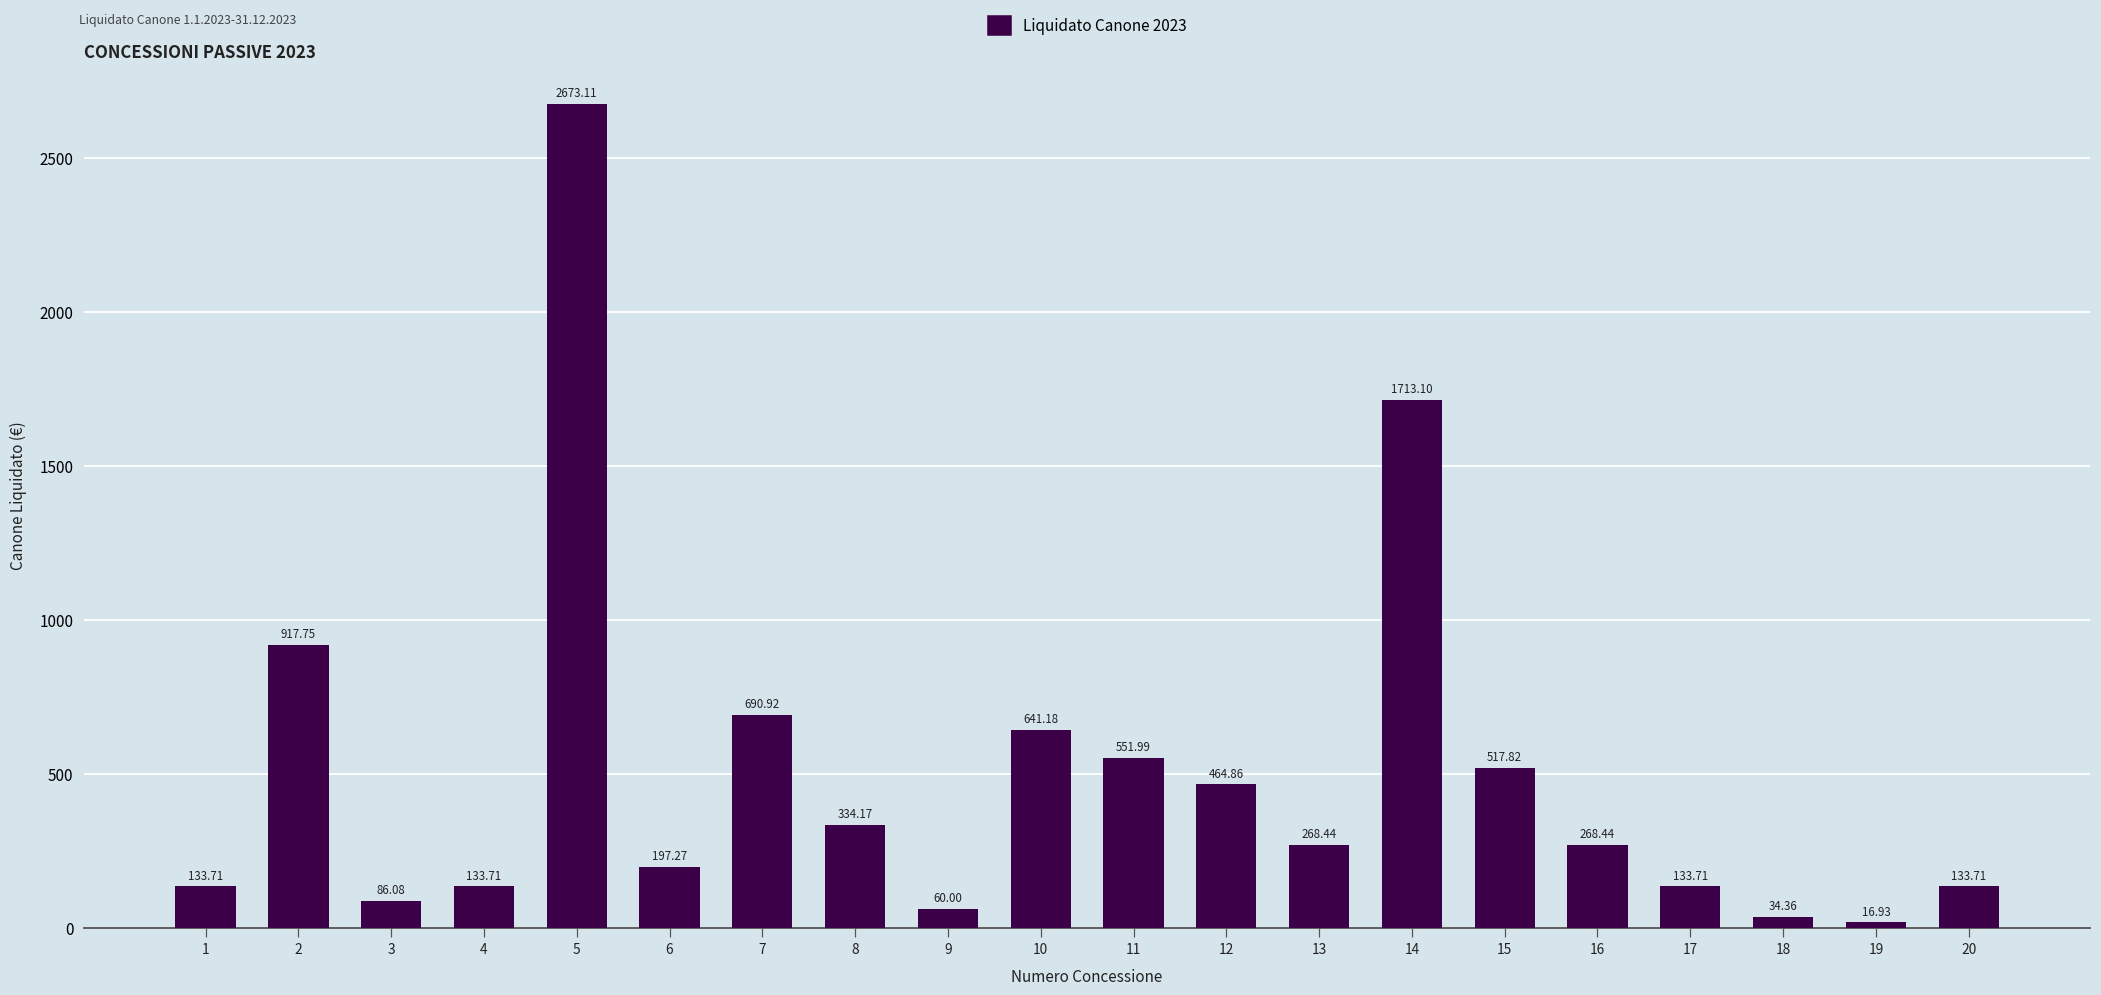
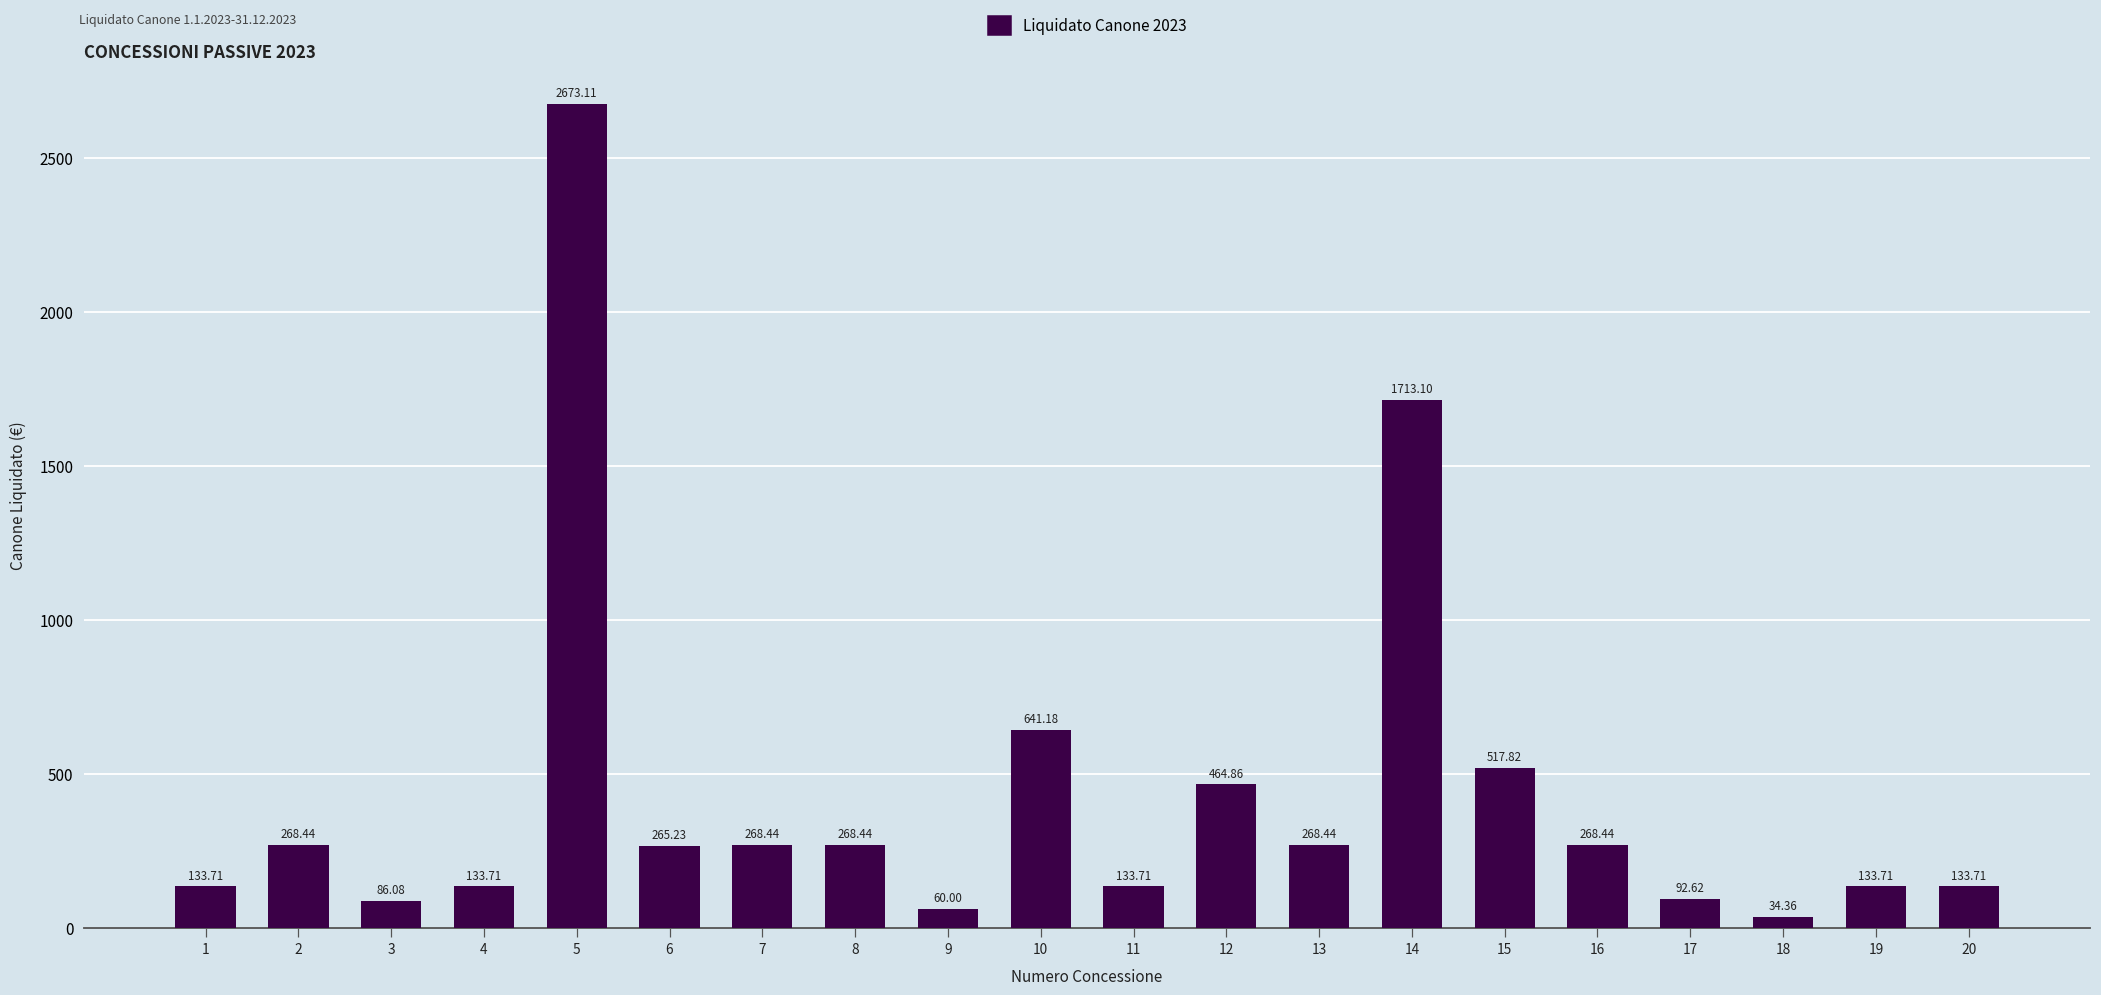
  {
    "1": 133.71,
-   "2": 917.75,
+   "2": 268.44,
    "3": 86.08,
    "4": 133.71,
    "5": 2673.11,
-   "6": 197.27,
-   "7": 690.92,
-   "8": 334.17,
+   "6": 265.23,
+   "7": 268.44,
+   "8": 268.44,
    "9": 60.00,
    "10": 641.18,
-   "11": 551.99,
+   "11": 133.71,
    "12": 464.86,
    "13": 268.44,
    "14": 1713.10,
    "15": 517.82,
    "16": 268.44,
-   "17": 133.71,
+   "17": 92.62,
    "18": 34.36,
-   "19": 16.93,
+   "19": 133.71,
    "20": 133.71
  }
